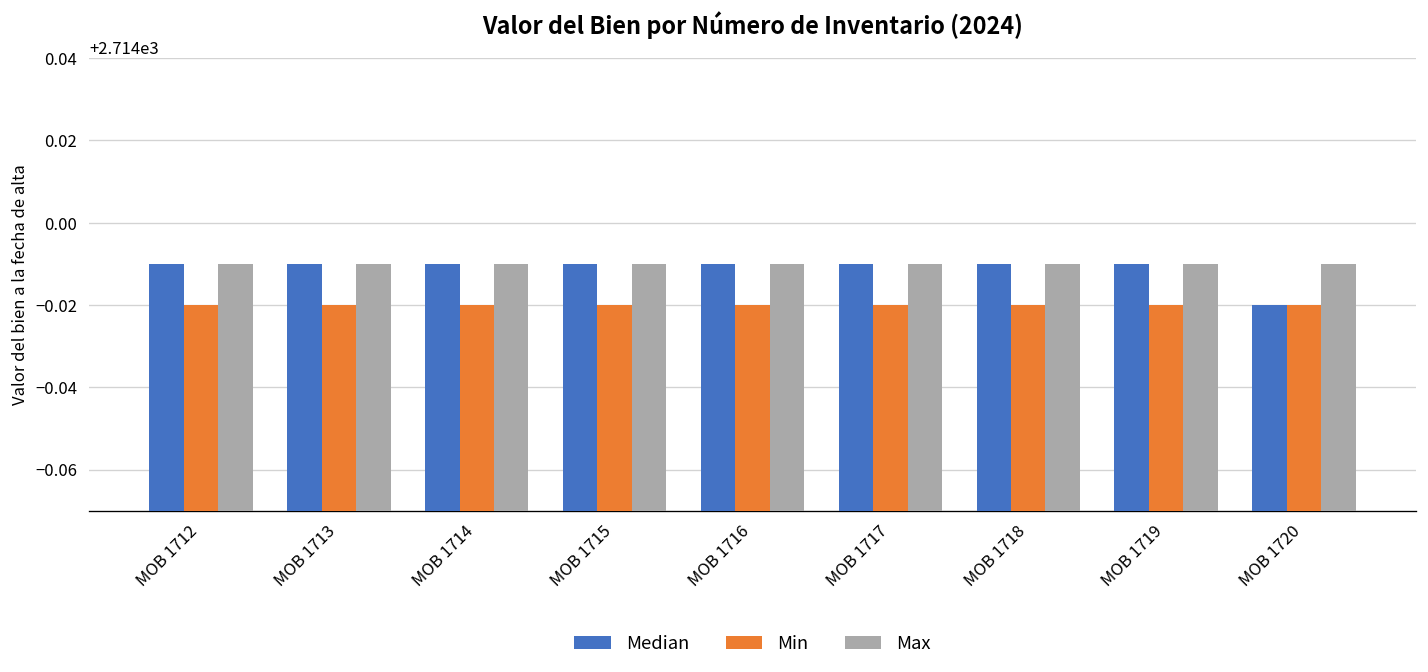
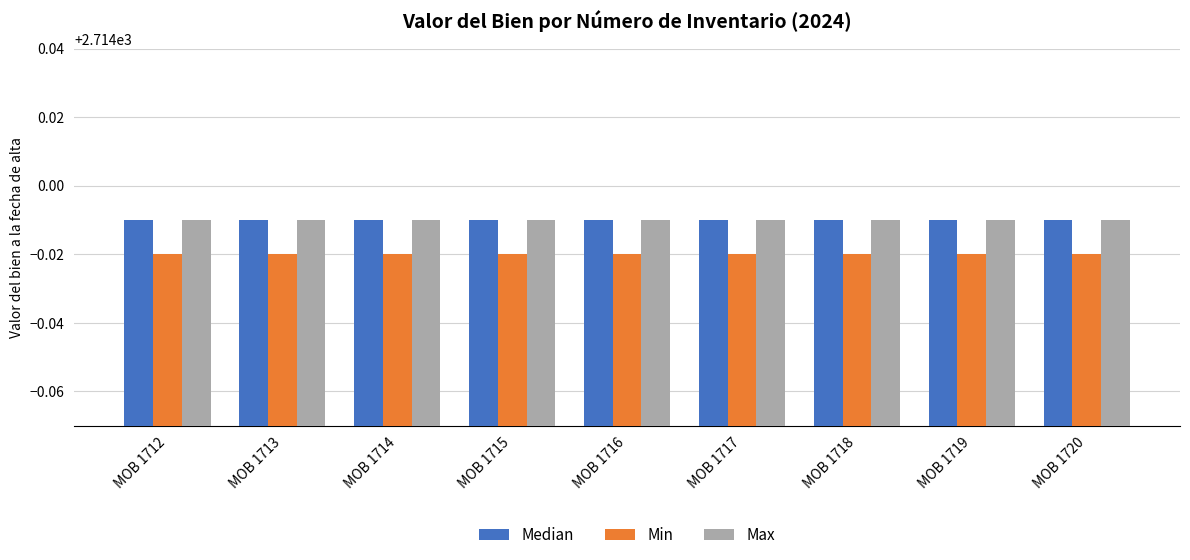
  {
    "Median": {
      "MOB 1712": 2713.99,
      "MOB 1713": 2713.99,
      "MOB 1714": 2713.99,
      "MOB 1715": 2713.99,
      "MOB 1716": 2713.99,
      "MOB 1717": 2713.99,
      "MOB 1718": 2713.99,
      "MOB 1719": 2713.99,
-     "MOB 1720": 2713.98
+     "MOB 1720": 2713.99
    },
    "Min": {
      "MOB 1712": 2713.98,
      "MOB 1713": 2713.98,
      "MOB 1714": 2713.98,
      "MOB 1715": 2713.98,
      "MOB 1716": 2713.98,
      "MOB 1717": 2713.98,
      "MOB 1718": 2713.98,
      "MOB 1719": 2713.98,
      "MOB 1720": 2713.98
    },
    "Max": {
      "MOB 1712": 2713.99,
      "MOB 1713": 2713.99,
      "MOB 1714": 2713.99,
      "MOB 1715": 2713.99,
      "MOB 1716": 2713.99,
      "MOB 1717": 2713.99,
      "MOB 1718": 2713.99,
      "MOB 1719": 2713.99,
      "MOB 1720": 2713.99
    }
  }
